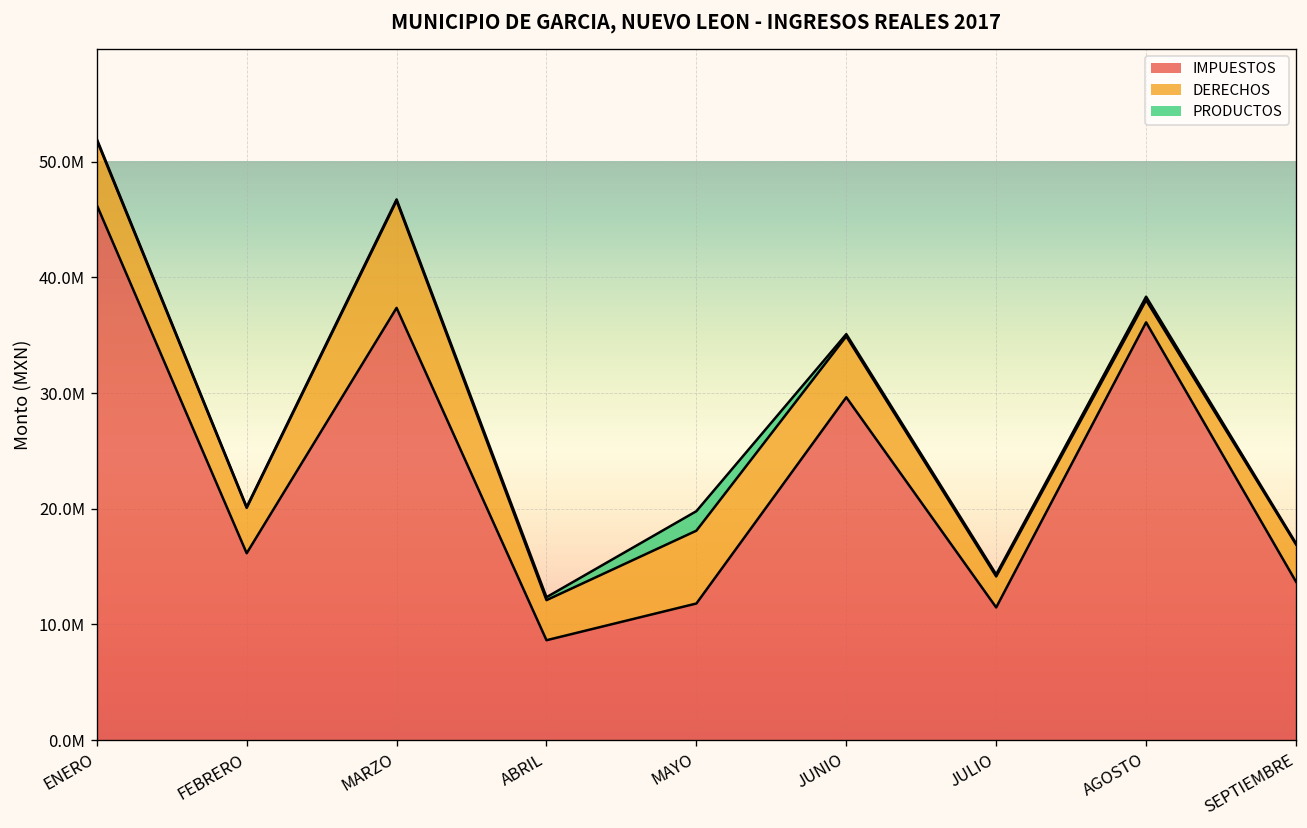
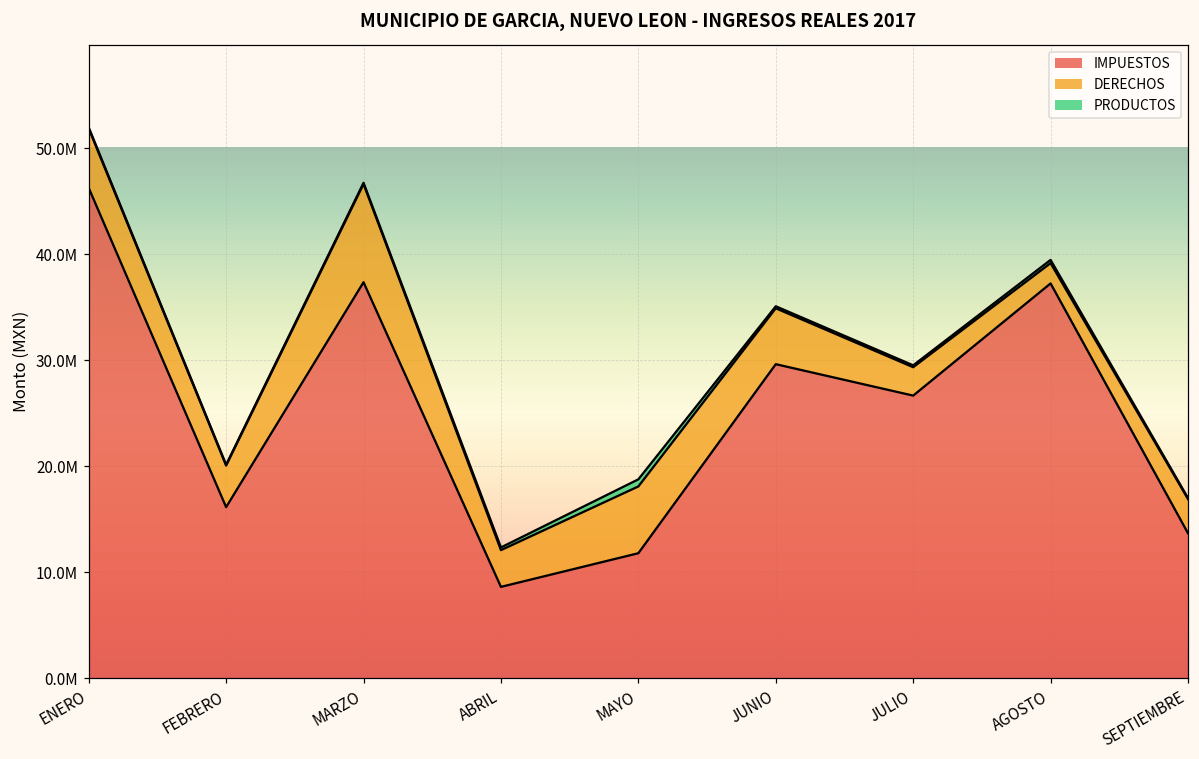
  {
    "IMPUESTOS": {
      "ENERO": 46000000,
      "FEBRERO": 16000000,
      "MARZO": 37000000,
      "ABRIL": 9000000,
      "MAYO": 12000000,
      "JUNIO": 30000000,
-     "JULIO": 11000000,
-     "AGOSTO": 36000000,
+     "JULIO": 27000000,
+     "AGOSTO": 37000000,
      "SEPTIEMBRE": 14000000
    },
    "DERECHOS": {
      "MAYO": 6000000,
      "AGOSTO": 2000000
    },
    "PRODUCTOS": {
-     "MAYO": 2000000,
+     "MAYO": 1000000,
      "AGOSTO": 0
    }
  }
